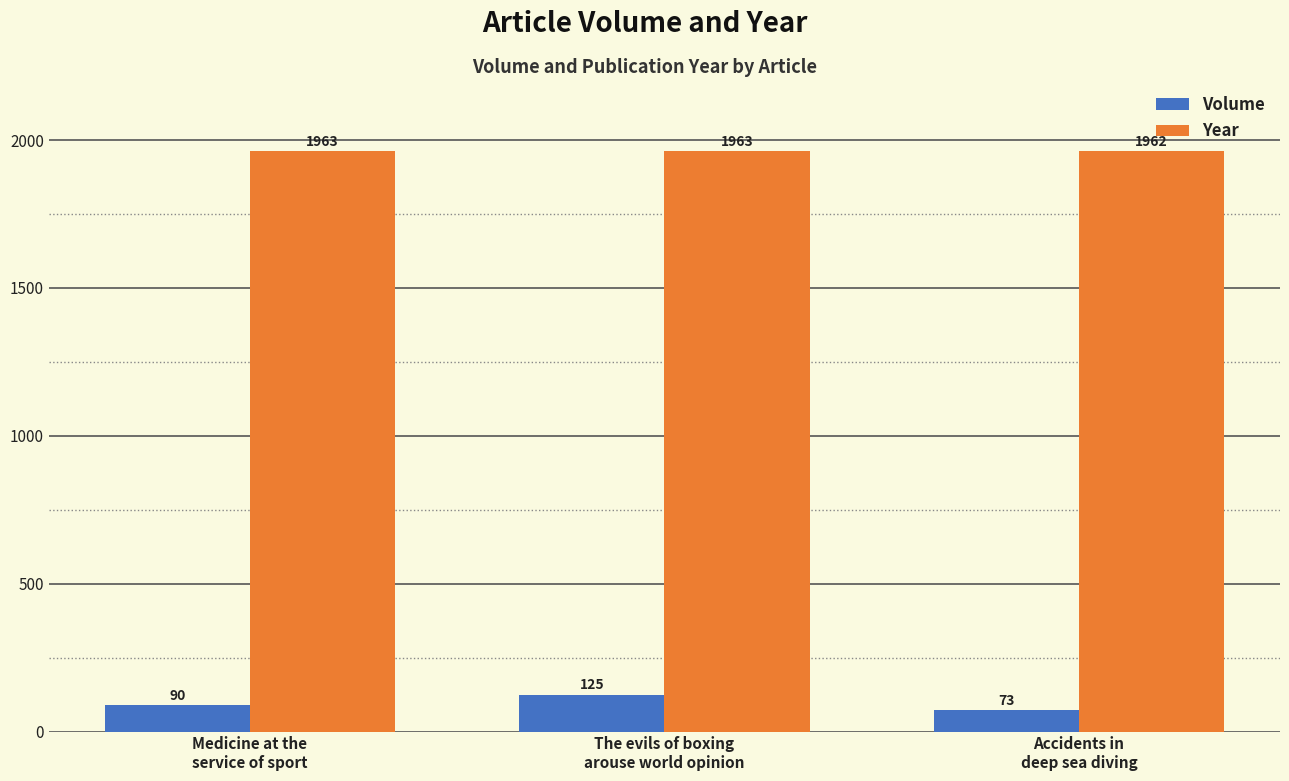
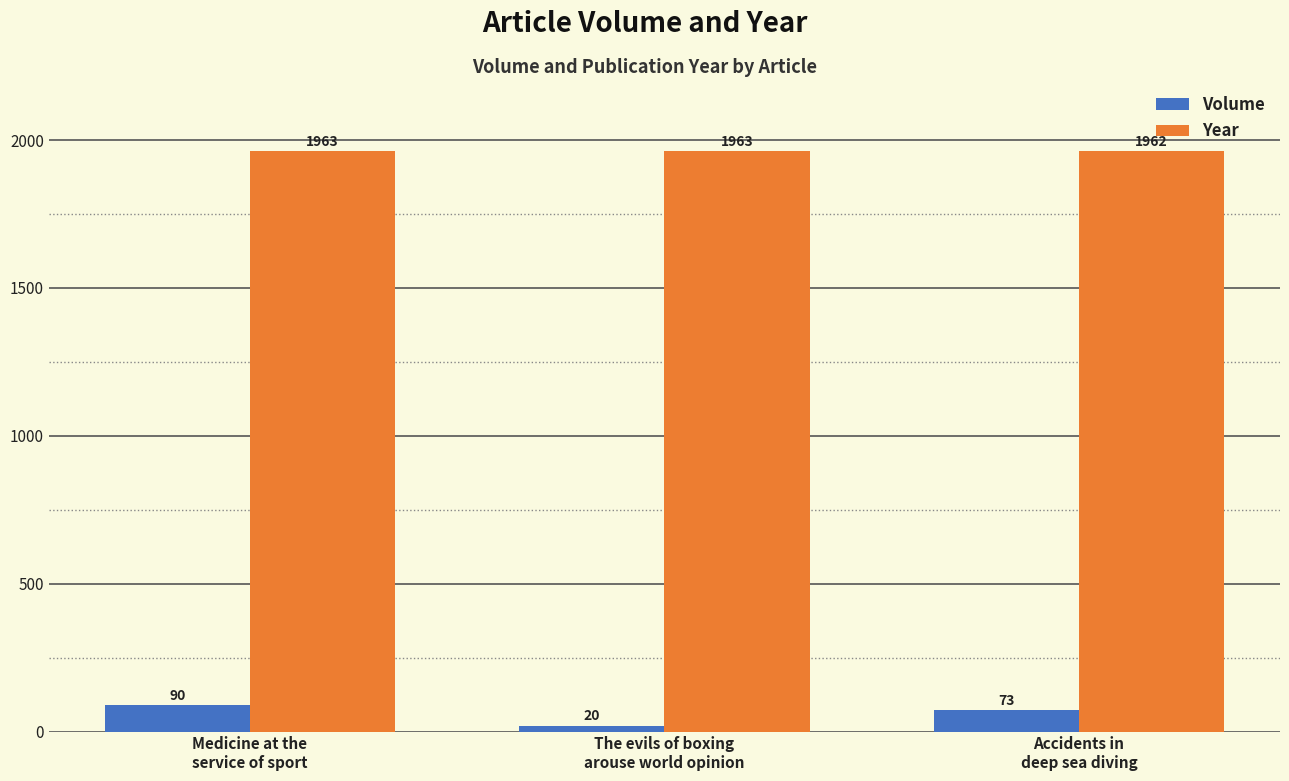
  {
    "Volume": {
      "Medicine at the service of sport": 90,
-     "The evils of boxing arouse world opinion": 125,
+     "The evils of boxing arouse world opinion": 20,
      "Accidents in deep sea diving": 73
    },
    "Year": {
      "Medicine at the service of sport": 1963,
      "The evils of boxing arouse world opinion": 1963,
      "Accidents in deep sea diving": 1962
    }
  }
